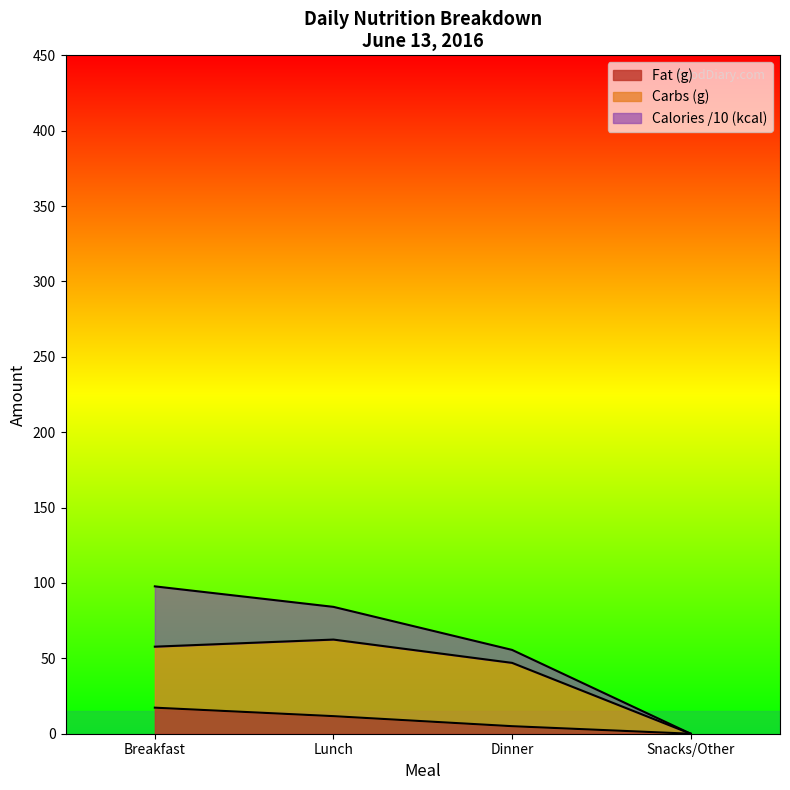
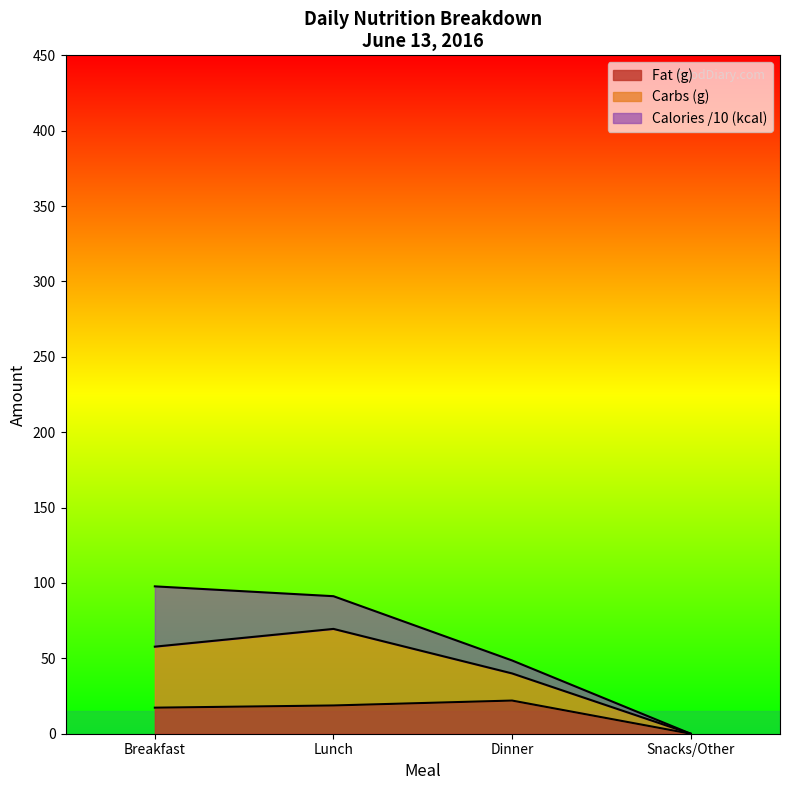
  {
    "Fat (g)": {
      "Breakfast": 17,
-     "Lunch": 12,
-     "Dinner": 5
+     "Lunch": 19,
+     "Dinner": 22
    },
    "Carbs (g)": {
      "Breakfast": 40,
      "Lunch": 51,
-     "Dinner": 42
+     "Dinner": 18
    },
    "Calories /10 (kcal)": {
      "Breakfast": 40,
      "Lunch": 22,
      "Dinner": 9
    }
  }
